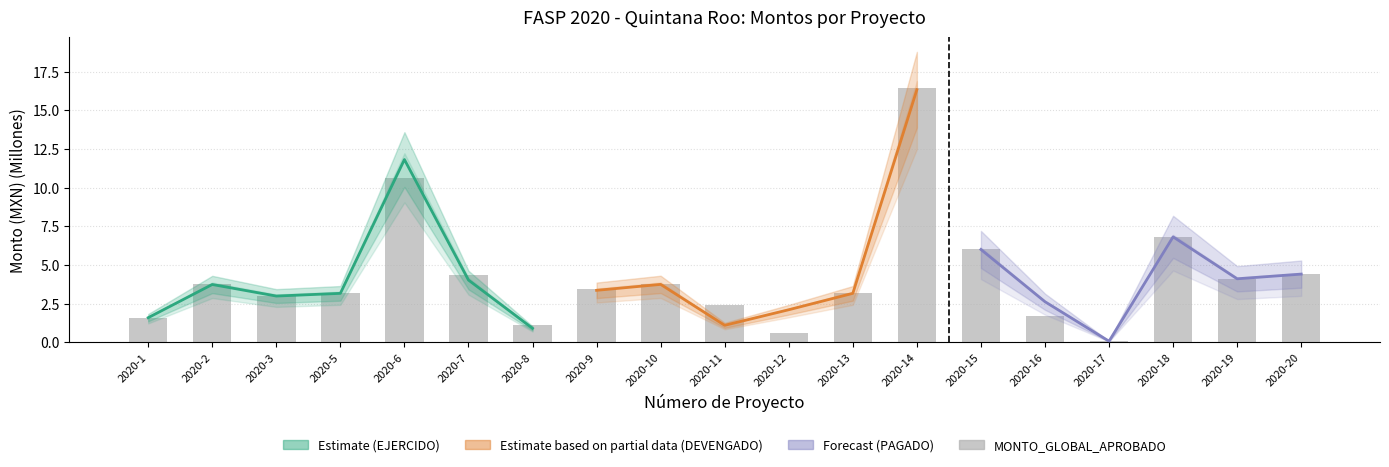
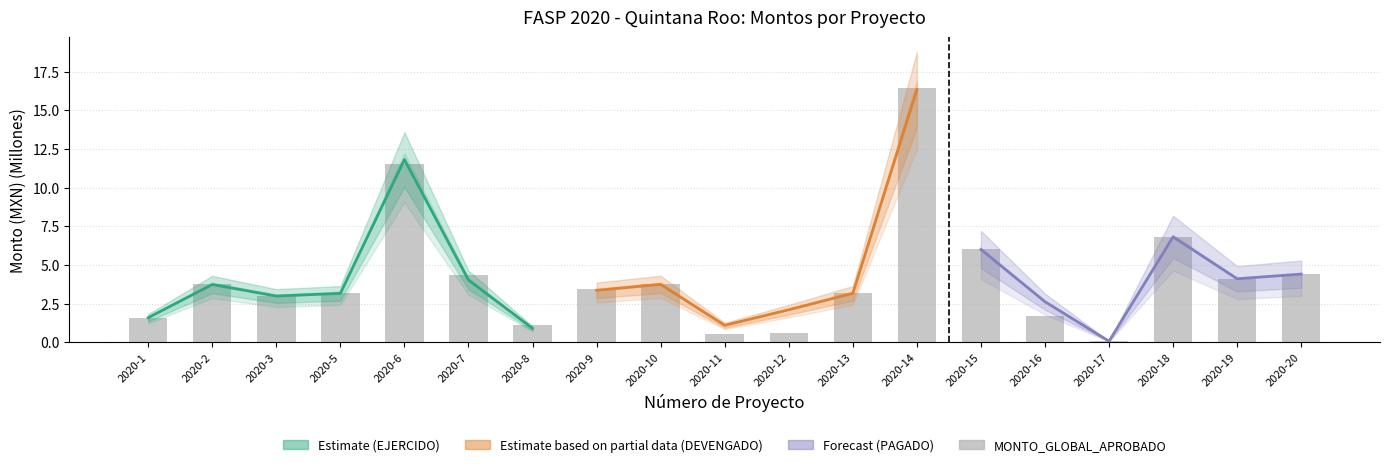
  {
    "MONTO_GLOBAL_APROBADO": {
      "2020-1": 1.6,
      "2020-2": 3.7,
      "2020-3": 3.0,
      "2020-5": 3.2,
-     "2020-6": 10.6,
+     "2020-6": 11.5,
      "2020-7": 4.3,
      "2020-8": 1.1,
      "2020-9": 3.5,
      "2020-10": 3.7,
-     "2020-11": 2.4,
+     "2020-11": 0.5,
      "2020-12": 0.6,
      "2020-13": 3.2,
      "2020-14": 16.5,
      "2020-15": 6.0,
      "2020-16": 1.7,
      "2020-18": 6.8,
      "2020-19": 4.1,
      "2020-20": 4.4
    }
  }
